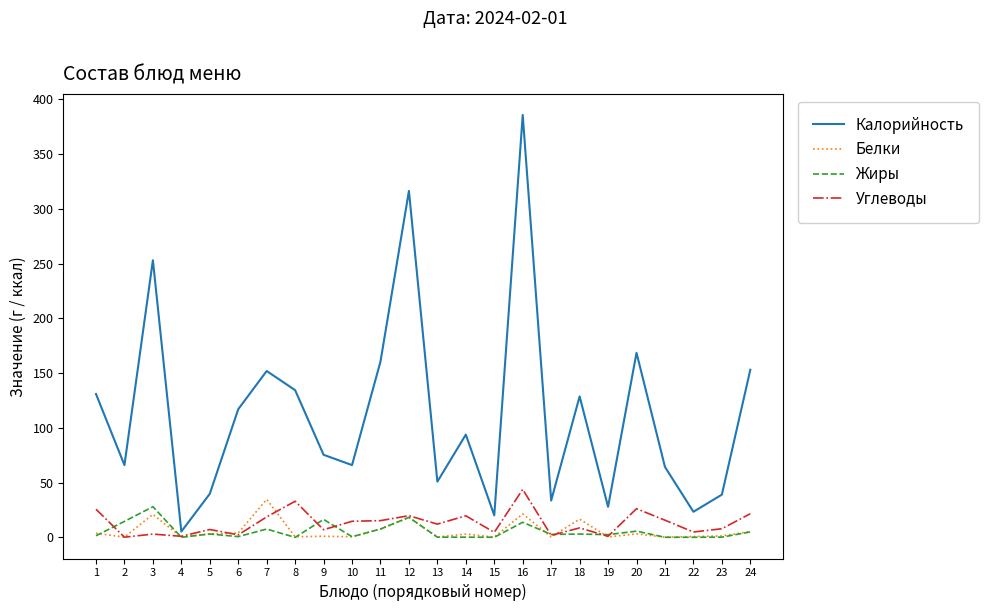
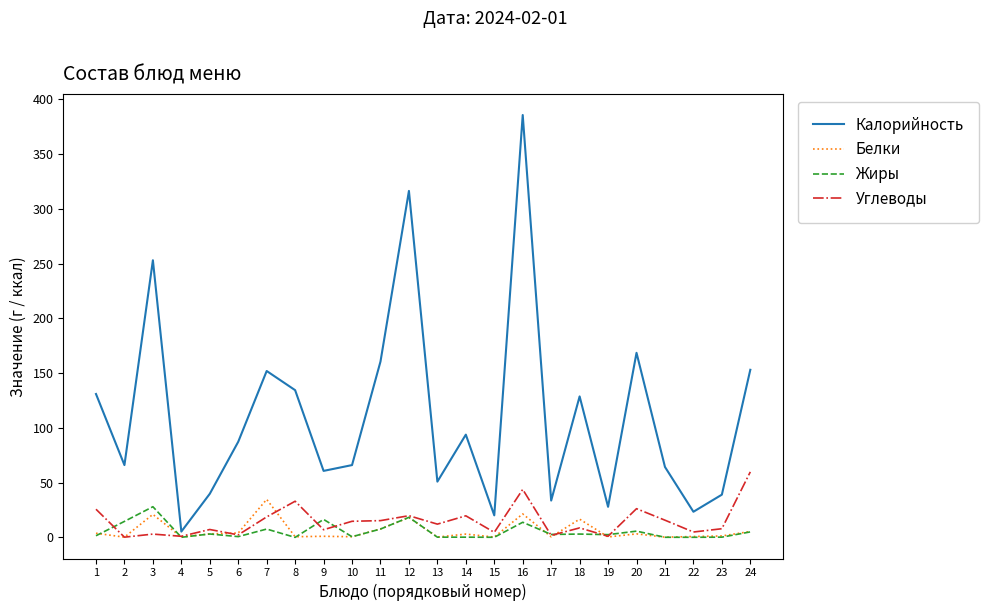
  {
    "Калорийность": {
      "1": 131,
      "2": 66,
      "3": 253,
      "4": 5,
      "5": 40,
-     "6": 117,
+     "6": 87,
      "7": 152,
      "8": 134,
-     "9": 75,
+     "9": 61,
      "10": 66,
      "11": 161,
      "12": 316,
      "13": 51,
      "14": 94,
      "15": 20,
      "16": 386,
      "17": 34,
      "18": 129,
      "19": 28,
      "20": 169,
      "21": 64,
      "22": 23,
      "23": 39,
      "24": 153
    },
    "Белки": {
      "3": 21,
      "7": 35,
      "9": 1,
      "14": 3,
      "16": 21,
      "18": 17,
      "20": 3
    },
    "Жиры": {
      "2": 15,
      "3": 28,
      "7": 8,
      "9": 16,
      "14": 0,
      "16": 14,
      "18": 3,
      "20": 6
    },
    "Углеводы": {
      "1": 26,
      "3": 3,
      "5": 7,
      "7": 19,
      "8": 33,
      "9": 7,
      "10": 15,
      "11": 15,
      "13": 12,
      "14": 20,
      "15": 5,
      "16": 44,
      "18": 9,
      "20": 26,
      "21": 16,
      "22": 5,
      "23": 8,
-     "24": 22
+     "24": 60
    }
  }
